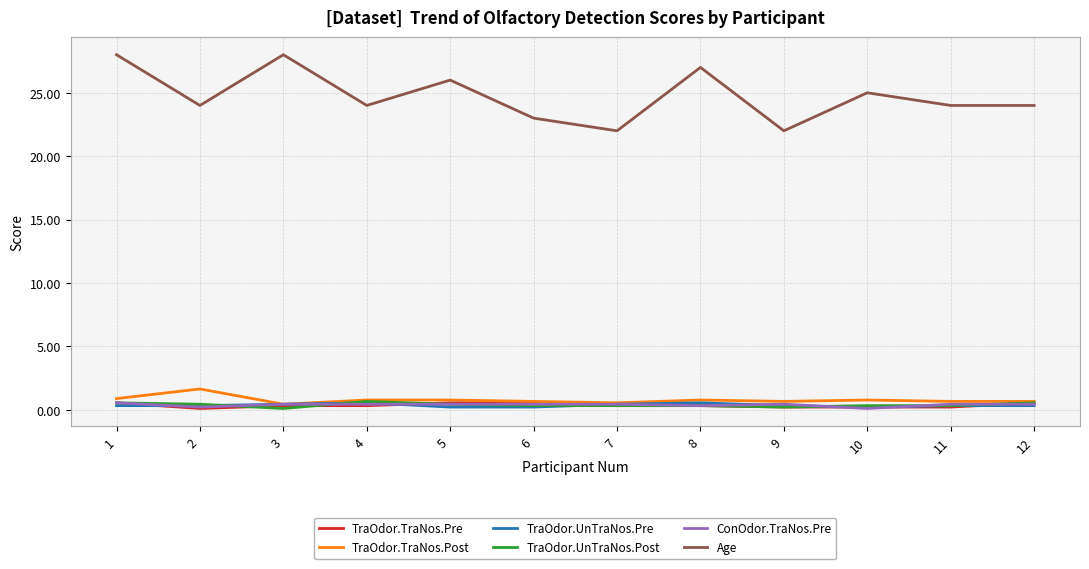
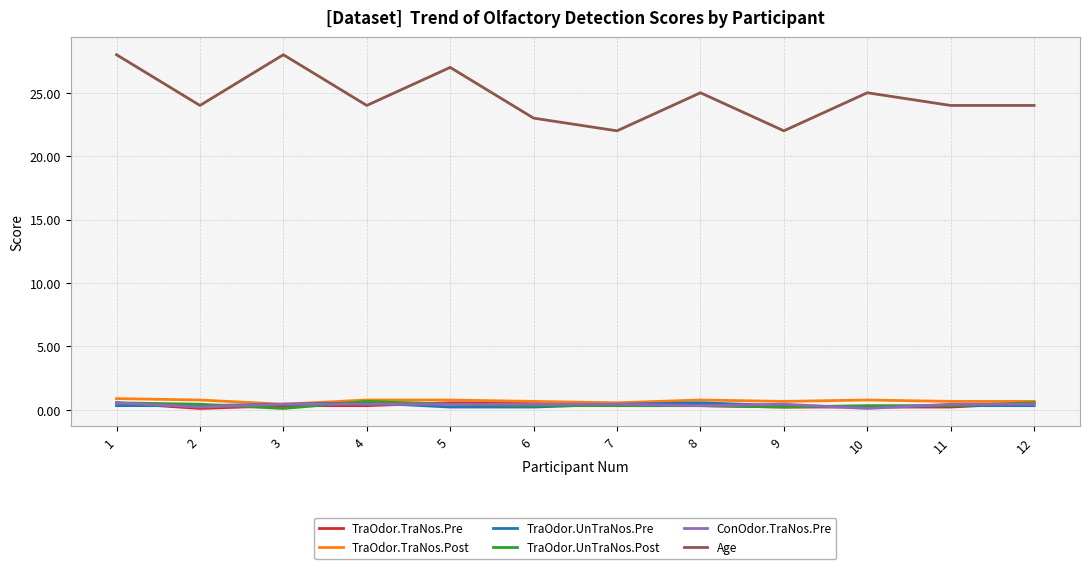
  {
    "TraOdor.TraNos.Post": {
      "1": 0.9,
-     "2": 1.6,
+     "2": 0.8,
      "5": 0.8,
      "8": 0.8,
      "9": 0.7,
      "10": 0.8,
      "11": 0.7
    },
    "TraOdor.UnTraNos.Pre": {
      "1": 0.3,
      "5": 0.2,
      "8": 0.6
    },
    "TraOdor.UnTraNos.Post": {
      "3": 0.1
    },
    "Age": {
      "1": 28,
      "2": 24,
      "3": 28,
      "4": 24,
-     "5": 26,
+     "5": 27,
      "6": 23,
      "7": 22,
-     "8": 27,
+     "8": 25,
      "9": 22,
      "10": 25,
      "11": 24,
      "12": 24
    }
  }
